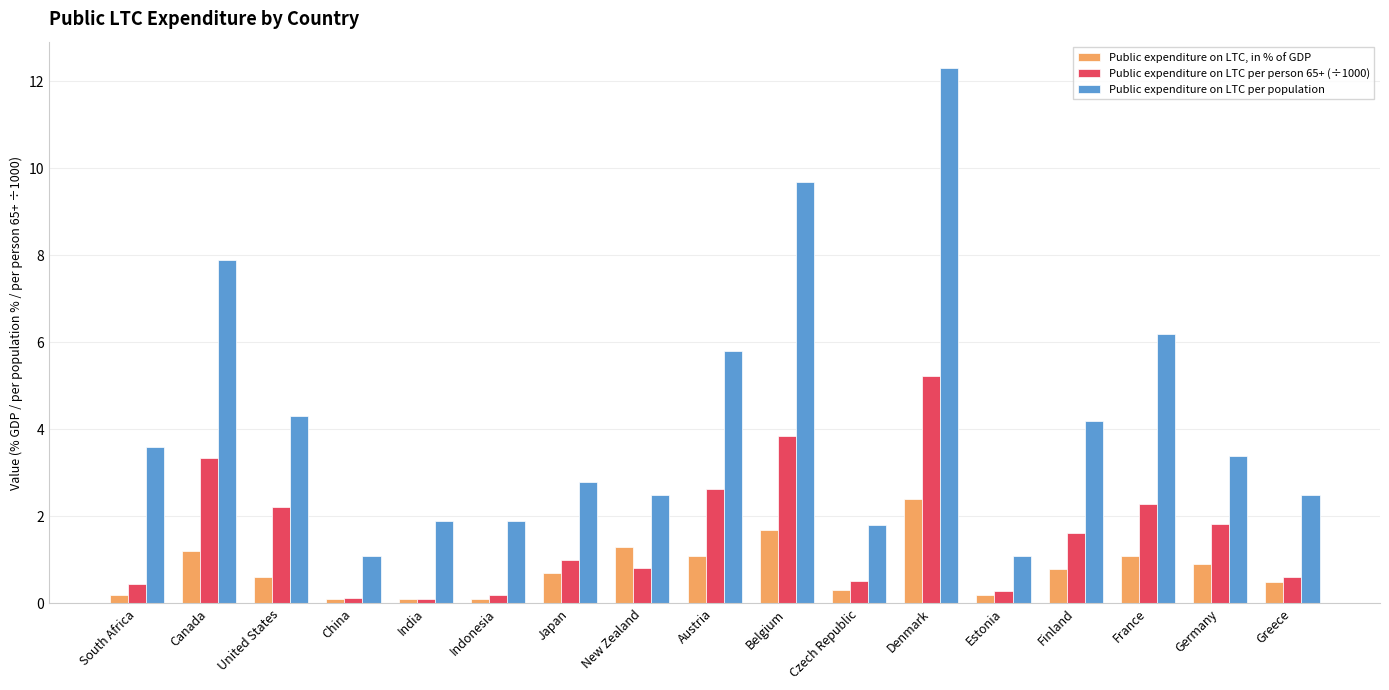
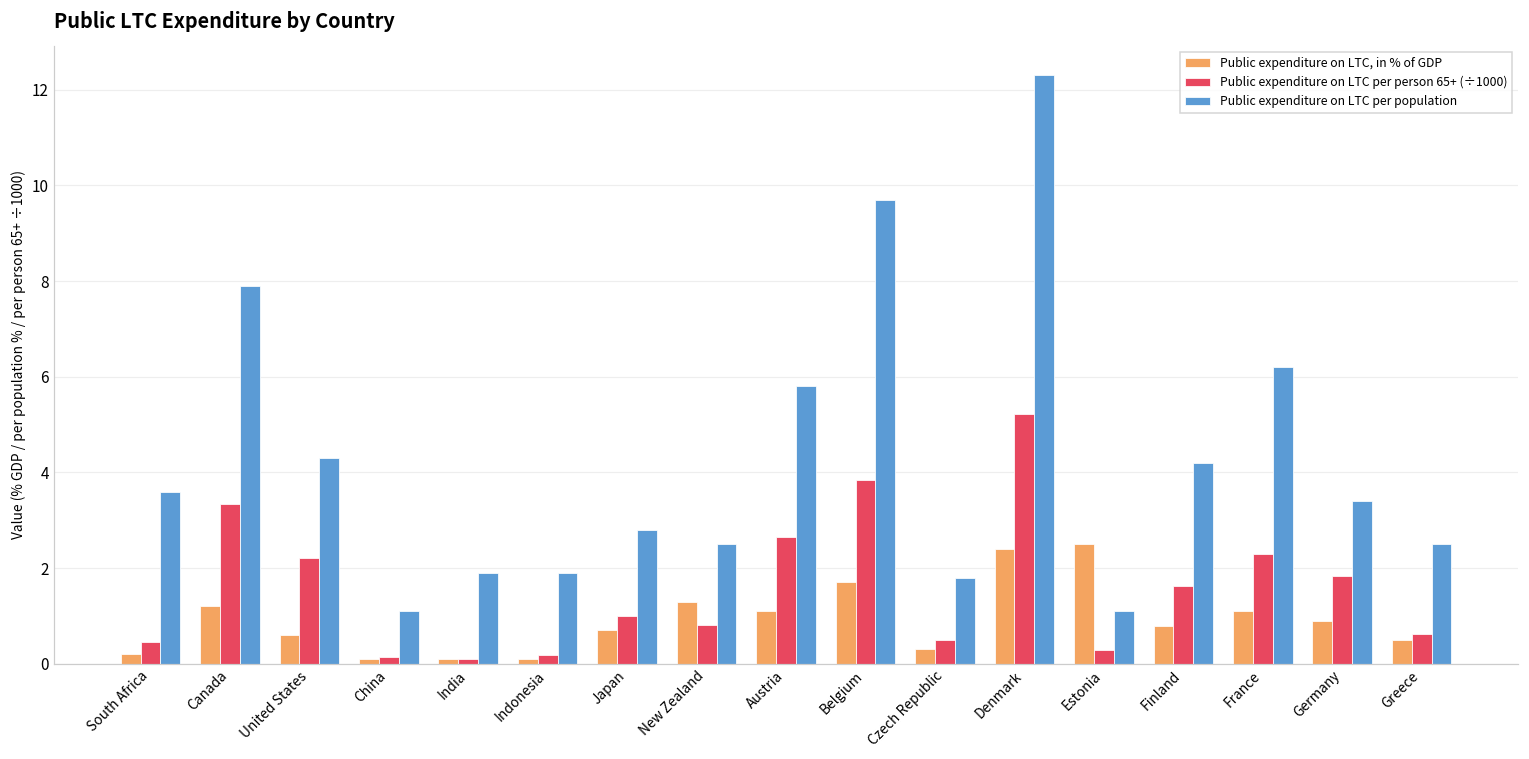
  {
    "Public expenditure on LTC, in % of GDP": {
      "South Africa": 0.2,
      "Canada": 1.2,
      "United States": 0.6,
      "China": 0.1,
      "India": 0.1,
      "Indonesia": 0.1,
      "Japan": 0.7,
      "New Zealand": 1.3,
      "Austria": 1.1,
      "Belgium": 1.7,
      "Czech Republic": 0.3,
      "Denmark": 2.4,
-     "Estonia": 0.2,
+     "Estonia": 2.5,
      "Finland": 0.8,
      "France": 1.1,
      "Germany": 0.9,
      "Greece": 0.5
    },
    "Public expenditure on LTC per person 65+ (÷1000)": {
      "South Africa": 0.5,
      "Canada": 3.3,
      "United States": 2.2,
      "China": 0.1,
      "India": 0.1,
      "Indonesia": 0.2,
      "Japan": 1.0,
      "New Zealand": 0.8,
      "Austria": 2.6,
      "Belgium": 3.8,
      "Czech Republic": 0.5,
      "Denmark": 5.2,
      "Estonia": 0.3,
      "Finland": 1.6,
      "France": 2.3,
      "Germany": 1.8,
      "Greece": 0.6
    },
    "Public expenditure on LTC per population": {
      "South Africa": 3.6,
      "Canada": 7.9,
      "United States": 4.3,
      "China": 1.1,
      "India": 1.9,
      "Indonesia": 1.9,
      "Japan": 2.8,
      "New Zealand": 2.5,
      "Austria": 5.8,
      "Belgium": 9.7,
      "Czech Republic": 1.8,
      "Denmark": 12.3,
      "Estonia": 1.1,
      "Finland": 4.2,
      "France": 6.2,
      "Germany": 3.4,
      "Greece": 2.5
    }
  }
